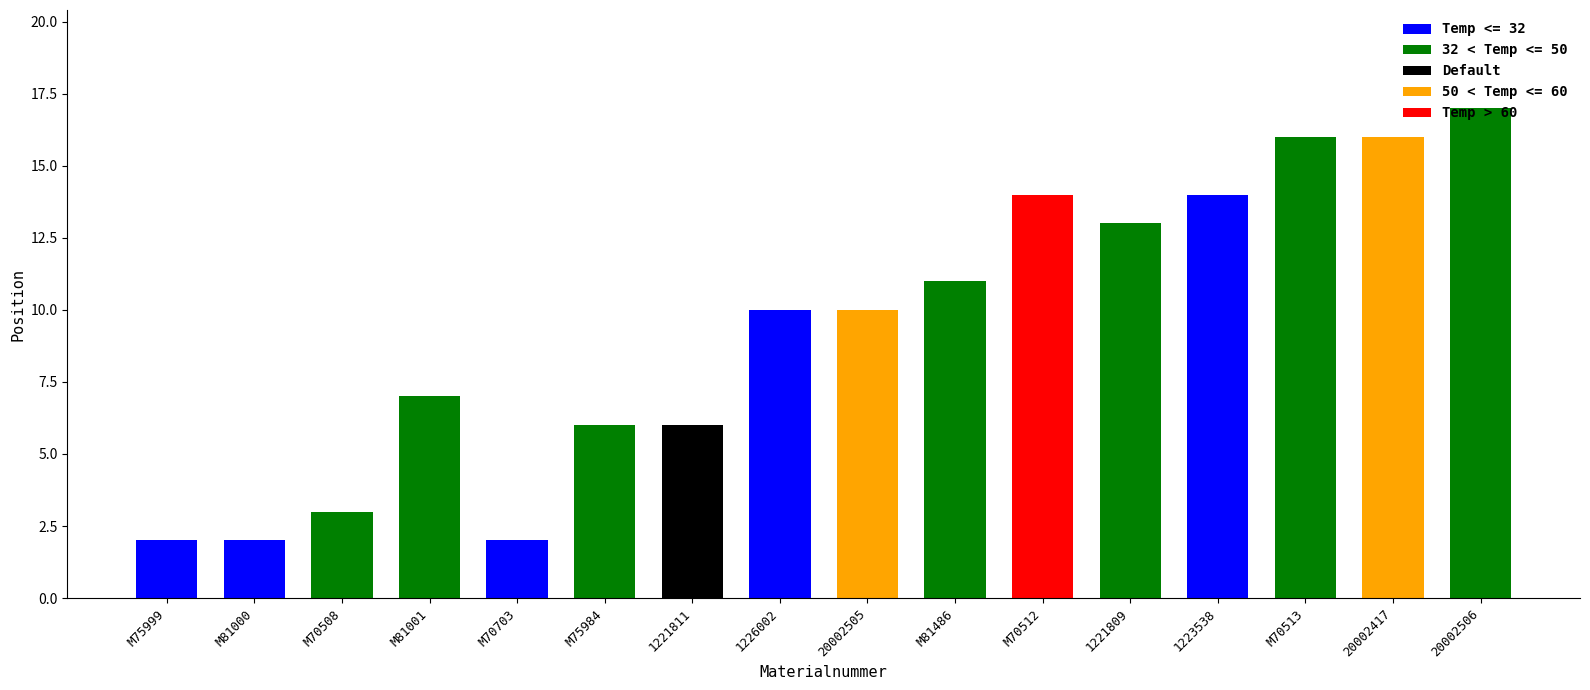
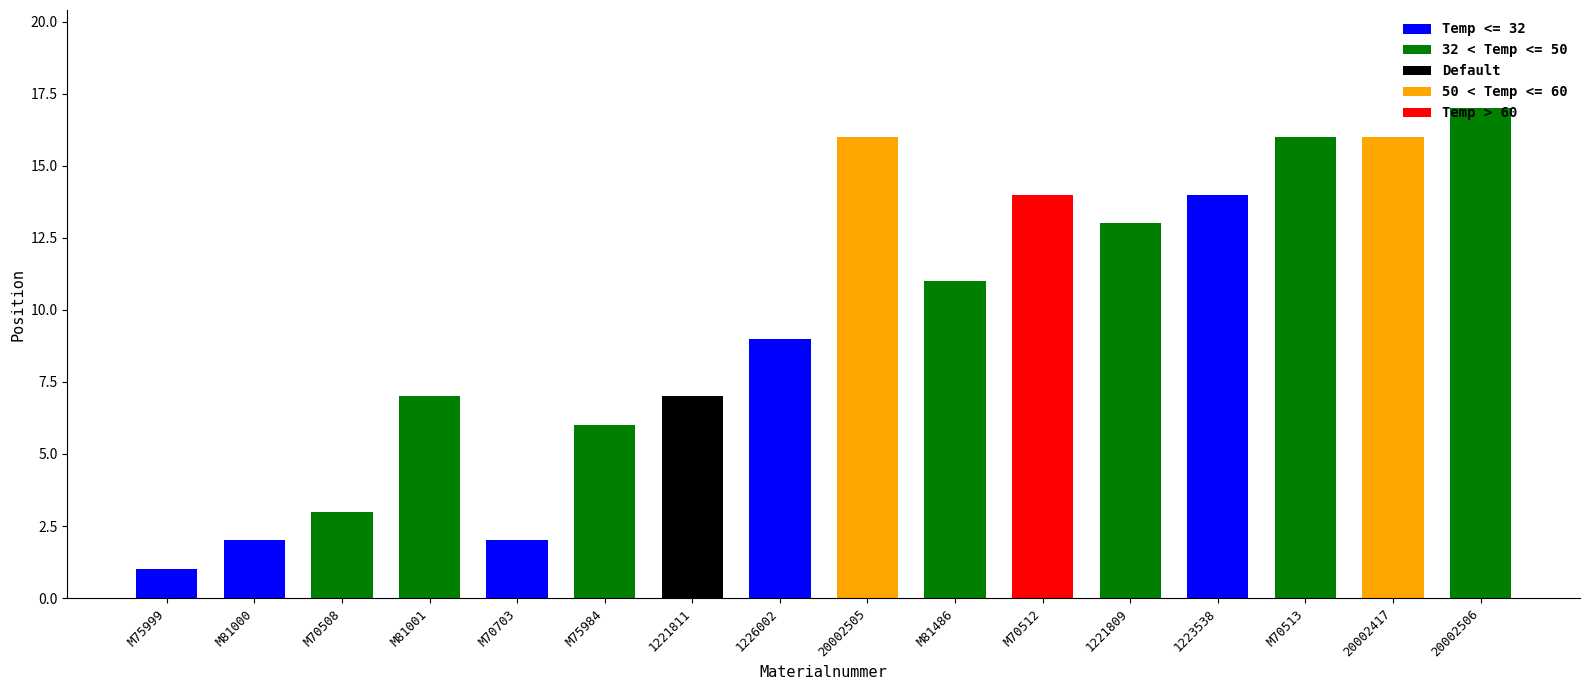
  {
-   "M75999": 2,
+   "M75999": 1,
    "M81000": 2,
    "M70508": 3,
    "M81001": 7,
    "M70703": 2,
    "M75984": 6,
-   "1221811": 6,
-   "1226002": 10,
-   "20002505": 10,
+   "1221811": 7,
+   "1226002": 9,
+   "20002505": 16,
    "M81486": 11,
    "M70512": 14,
    "1221809": 13,
    "1223538": 14,
    "M70513": 16,
    "20002417": 16,
    "20002506": 17
  }
